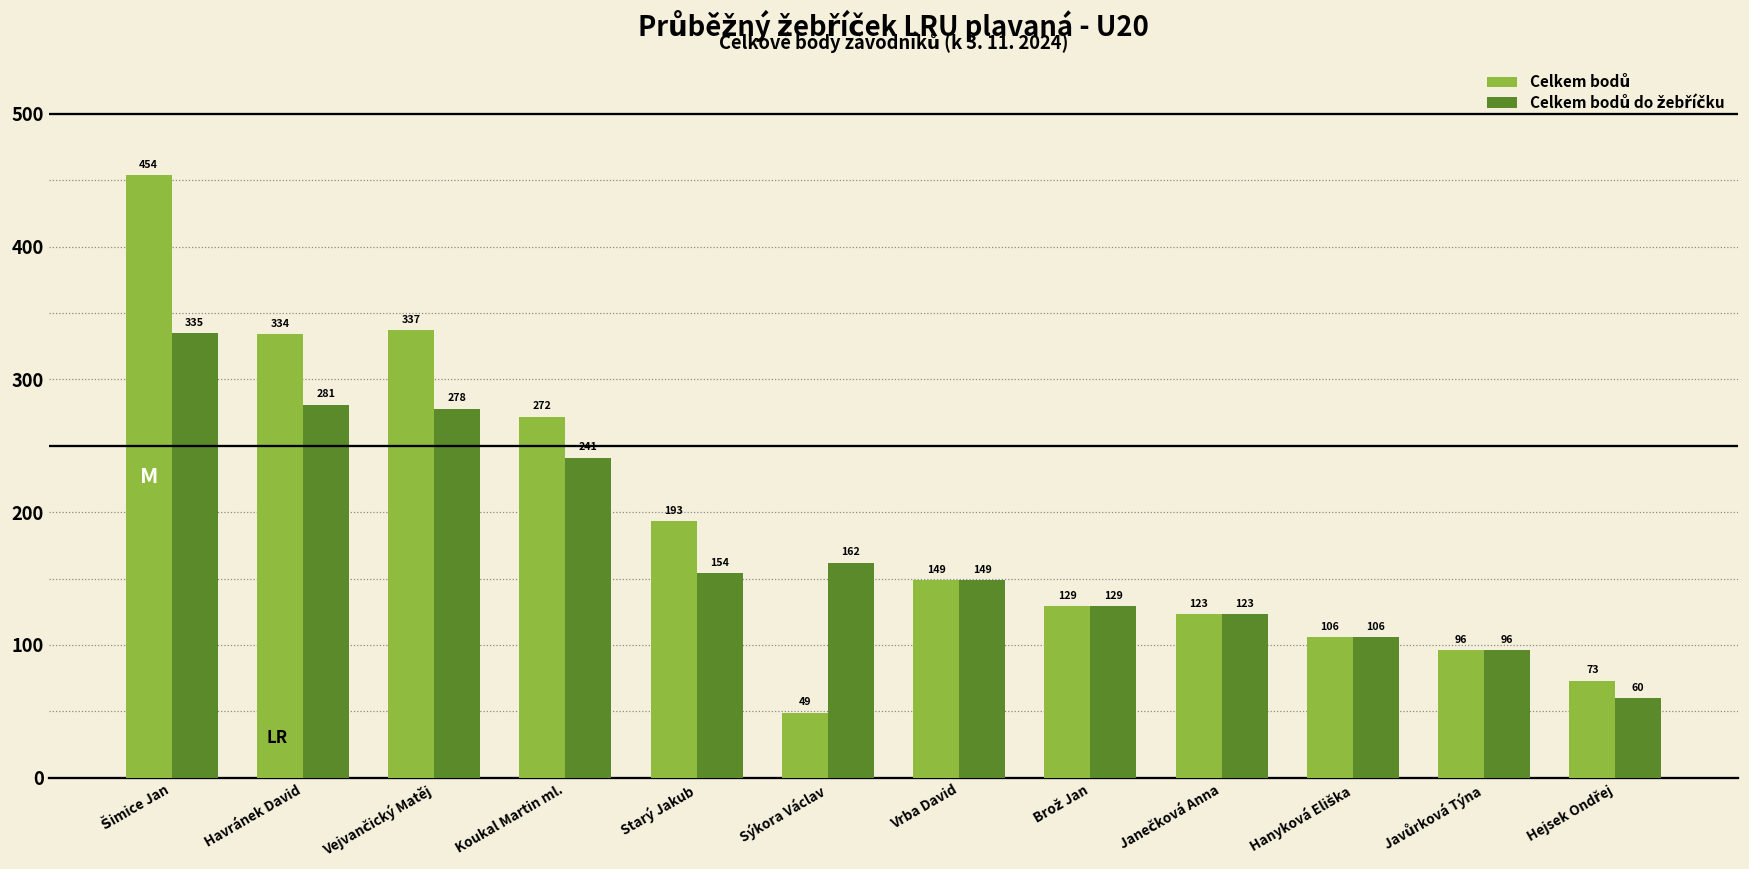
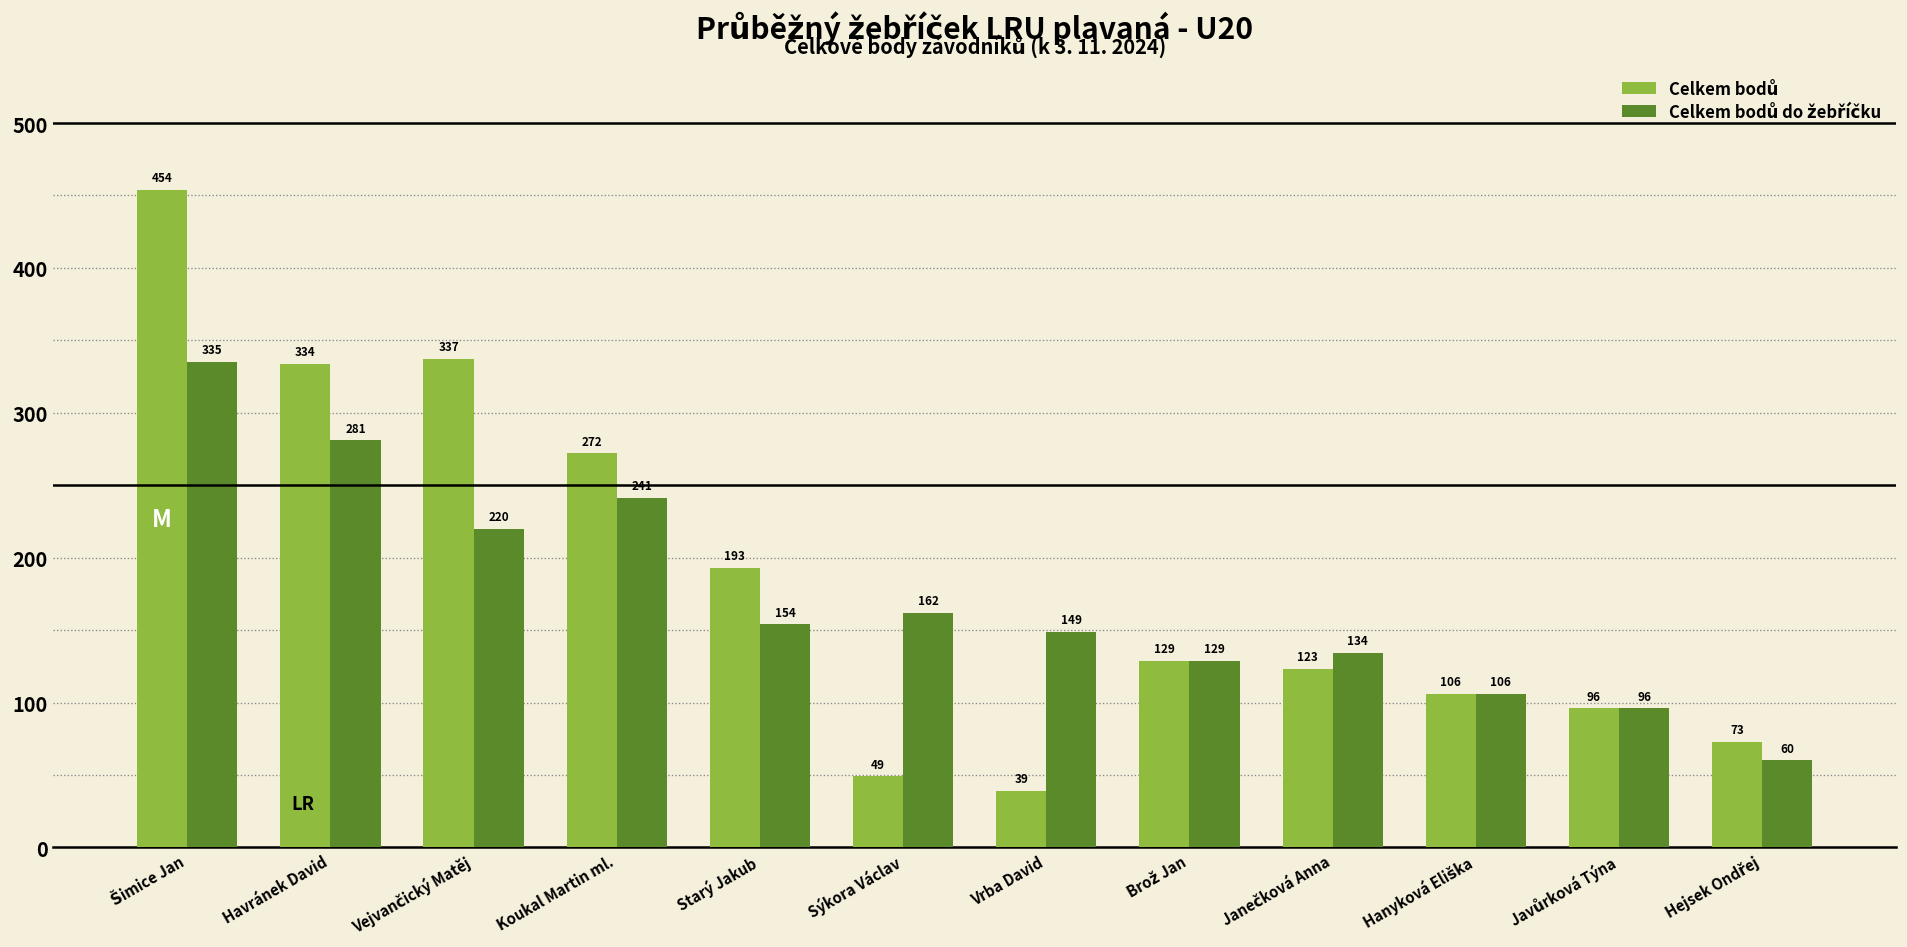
  {
    "Celkem bodů": {
      "Šimice Jan": 454,
      "Havránek David": 334,
      "Vejvančický Matěj": 337,
      "Koukal Martin ml.": 272,
      "Starý Jakub": 193,
      "Sýkora Václav": 49,
-     "Vrba David": 149,
+     "Vrba David": 39,
      "Brož Jan": 129,
      "Janečková Anna": 123,
      "Hanyková Eliška": 106,
      "Javůrková Týna": 96,
      "Hejsek Ondřej": 73
    },
    "Celkem bodů do žebříčku": {
      "Šimice Jan": 335,
      "Havránek David": 281,
-     "Vejvančický Matěj": 278,
+     "Vejvančický Matěj": 220,
      "Koukal Martin ml.": 241,
      "Starý Jakub": 154,
      "Sýkora Václav": 162,
      "Vrba David": 149,
      "Brož Jan": 129,
-     "Janečková Anna": 123,
+     "Janečková Anna": 134,
      "Hanyková Eliška": 106,
      "Javůrková Týna": 96,
      "Hejsek Ondřej": 60
    }
  }
